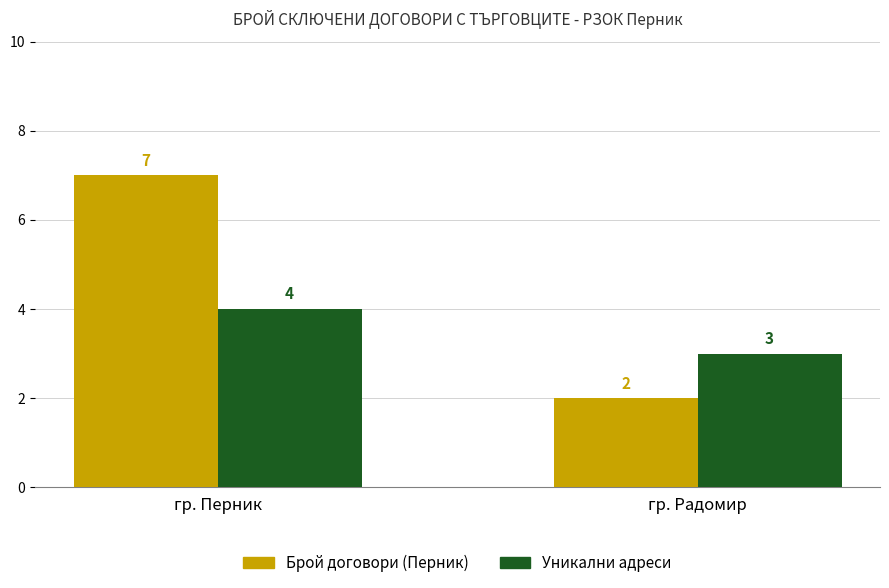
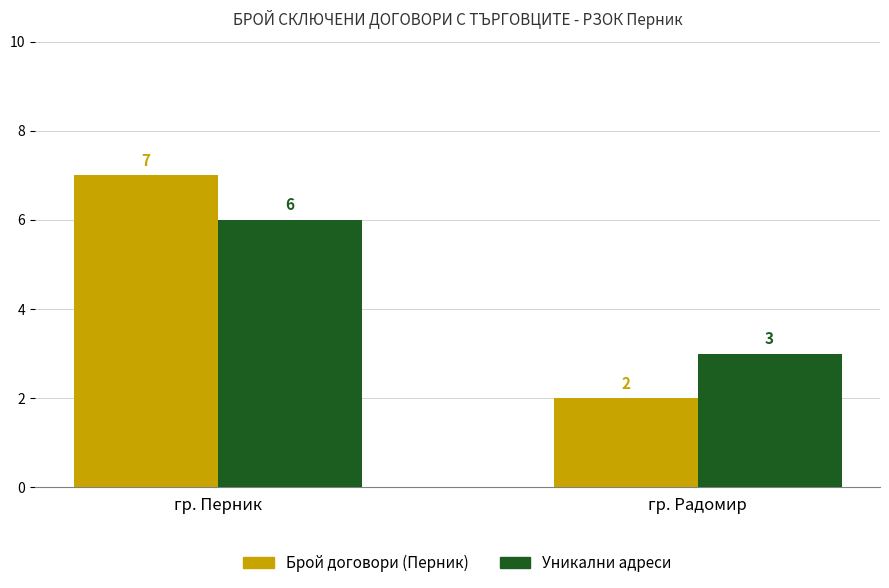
  {
    "Брой договори (Перник)": {
      "гр. Перник": 7,
      "гр. Радомир": 2
    },
    "Уникални адреси": {
-     "гр. Перник": 4,
+     "гр. Перник": 6,
      "гр. Радомир": 3
    }
  }
